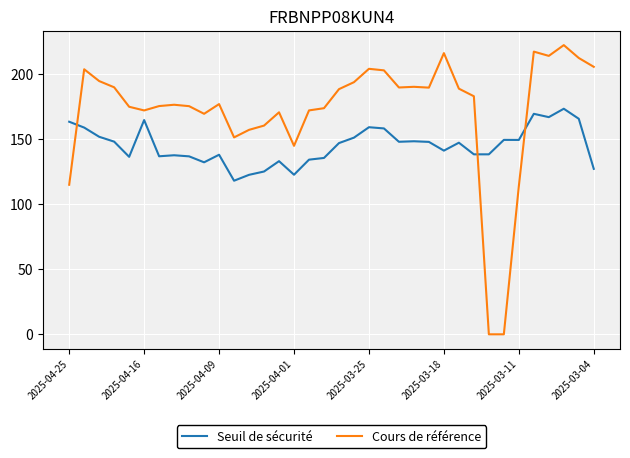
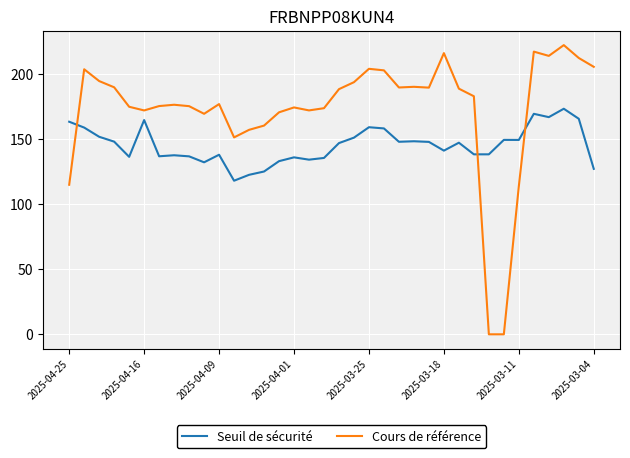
  {
    "Seuil de sécurité": {
      "2025-04-25": 164,
      "2025-04-16": 165,
      "2025-04-09": 138,
-     "2025-04-01": 123,
+     "2025-04-01": 136,
      "2025-03-25": 159,
      "2025-03-18": 141,
      "2025-03-11": 150,
      "2025-03-04": 127
    },
    "Cours de référence": {
      "2025-04-25": 115,
      "2025-04-16": 172,
      "2025-04-09": 177,
-     "2025-04-01": 145,
+     "2025-04-01": 175,
      "2025-03-25": 204,
      "2025-03-18": 216,
      "2025-03-11": 114,
      "2025-03-04": 206
    }
  }
